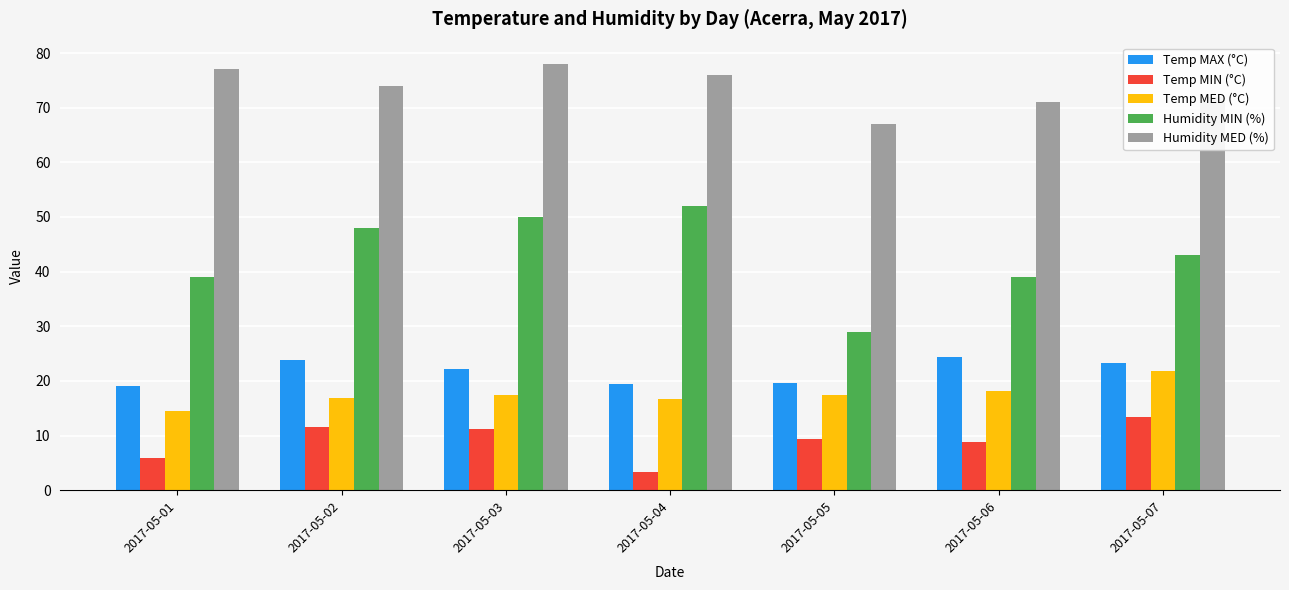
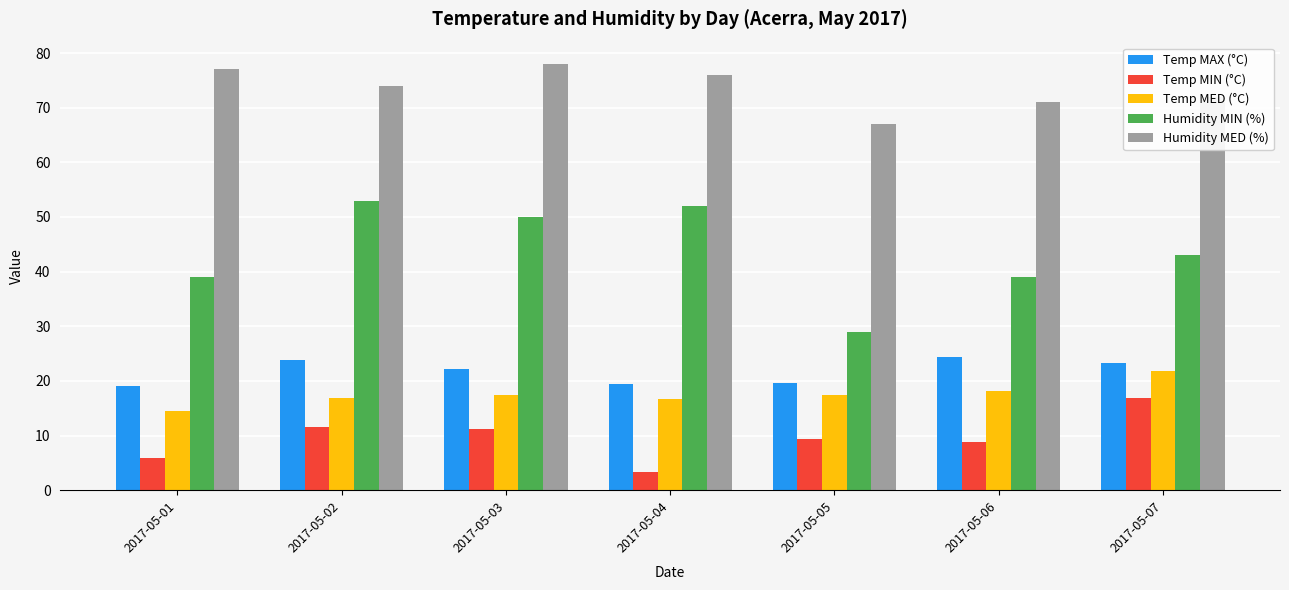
  {
    "Temp MAX (°C)": {
      "2017-05-01": 19,
      "2017-05-02": 24,
      "2017-05-03": 22,
      "2017-05-04": 19,
      "2017-05-05": 20,
      "2017-05-06": 24,
      "2017-05-07": 23
    },
    "Temp MIN (°C)": {
      "2017-05-01": 6,
      "2017-05-02": 12,
      "2017-05-03": 11,
      "2017-05-04": 3,
      "2017-05-05": 9,
      "2017-05-06": 9,
-     "2017-05-07": 13
+     "2017-05-07": 17
    },
    "Temp MED (°C)": {
      "2017-05-01": 15,
      "2017-05-02": 17,
      "2017-05-03": 17,
      "2017-05-04": 17,
      "2017-05-05": 18,
      "2017-05-06": 18,
      "2017-05-07": 22
    },
    "Humidity MIN (%)": {
      "2017-05-01": 39,
-     "2017-05-02": 48,
+     "2017-05-02": 53,
      "2017-05-03": 50,
      "2017-05-04": 52,
      "2017-05-05": 29,
      "2017-05-06": 39,
      "2017-05-07": 43
    },
    "Humidity MED (%)": {
      "2017-05-01": 77,
      "2017-05-02": 74,
      "2017-05-03": 78,
      "2017-05-04": 76,
      "2017-05-05": 67,
      "2017-05-06": 71
    }
  }
